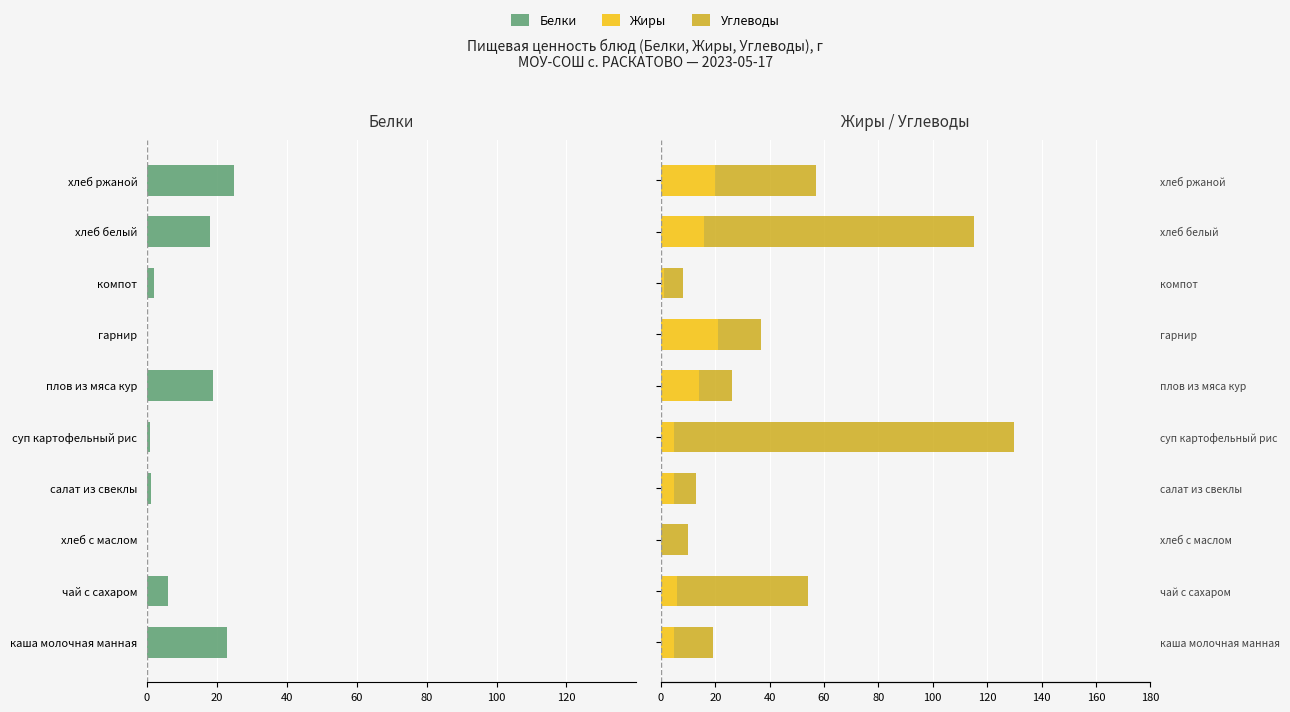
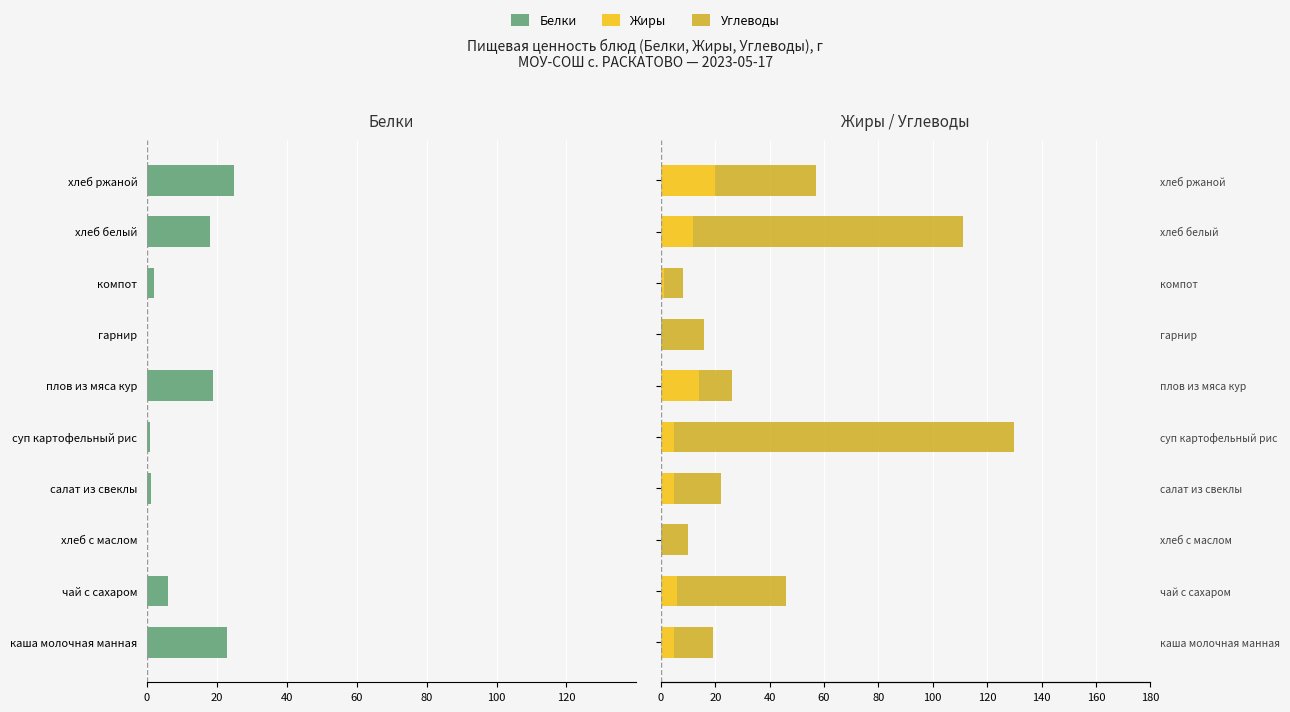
  {
    "Жиры / Углеводы": {
      "Жиры": {
        "хлеб ржаной": 20,
-       "хлеб белый": 16,
+       "хлеб белый": 12,
        "компот": 1,
-       "гарнир": 21,
+       "гарнир": 0,
        "плов из мяса кур": 14,
        "суп картофельный рис": 5,
        "салат из свеклы": 5,
        "хлеб с маслом": 0,
        "чай с сахаром": 6,
        "каша молочная манная": 5
      },
      "Углеводы": {
        "хлеб ржаной": 37,
        "хлеб белый": 99,
        "компот": 7,
        "гарнир": 16,
        "плов из мяса кур": 12,
        "суп картофельный рис": 125,
-       "салат из свеклы": 8,
+       "салат из свеклы": 17,
        "хлеб с маслом": 10,
-       "чай с сахаром": 48,
+       "чай с сахаром": 40,
        "каша молочная манная": 14
      }
    }
  }
